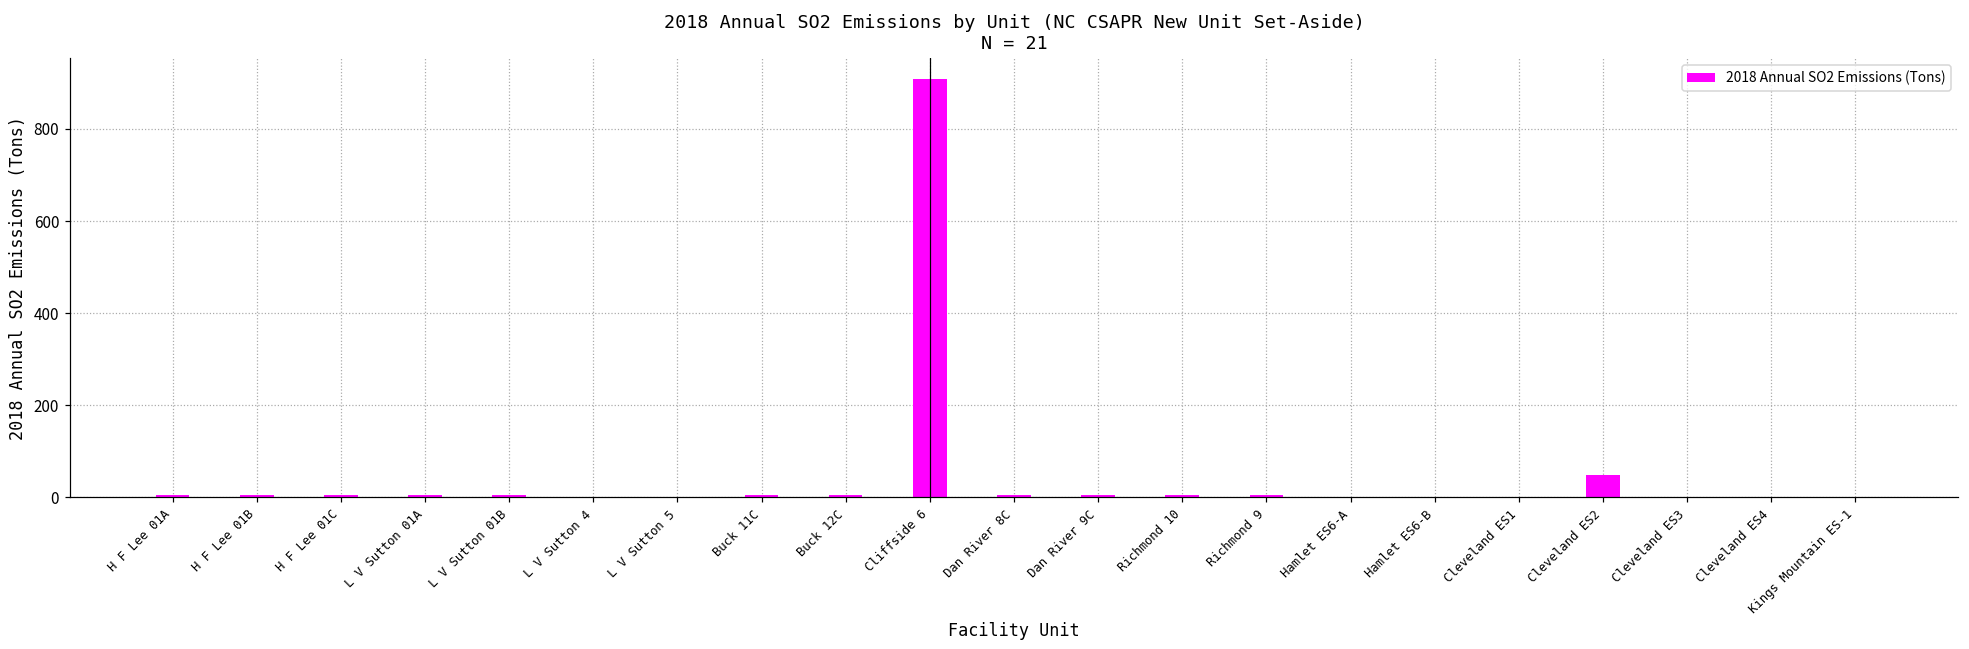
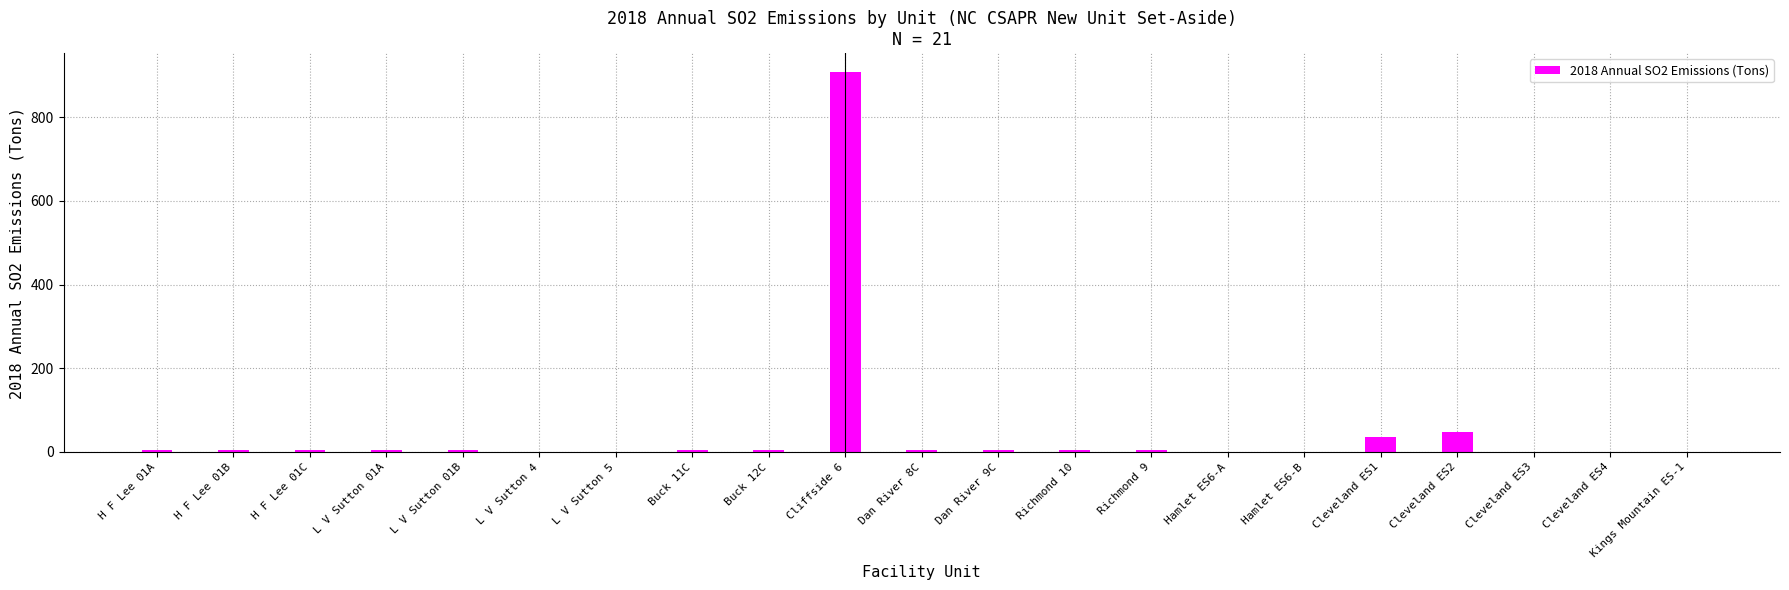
  {
    "Cliffside 6": 910,
    "Hamlet ES6-A": 0,
    "Hamlet ES6-B": 0,
-   "Cleveland ES1": 0,
+   "Cleveland ES1": 40,
    "Cleveland ES2": 50
  }
